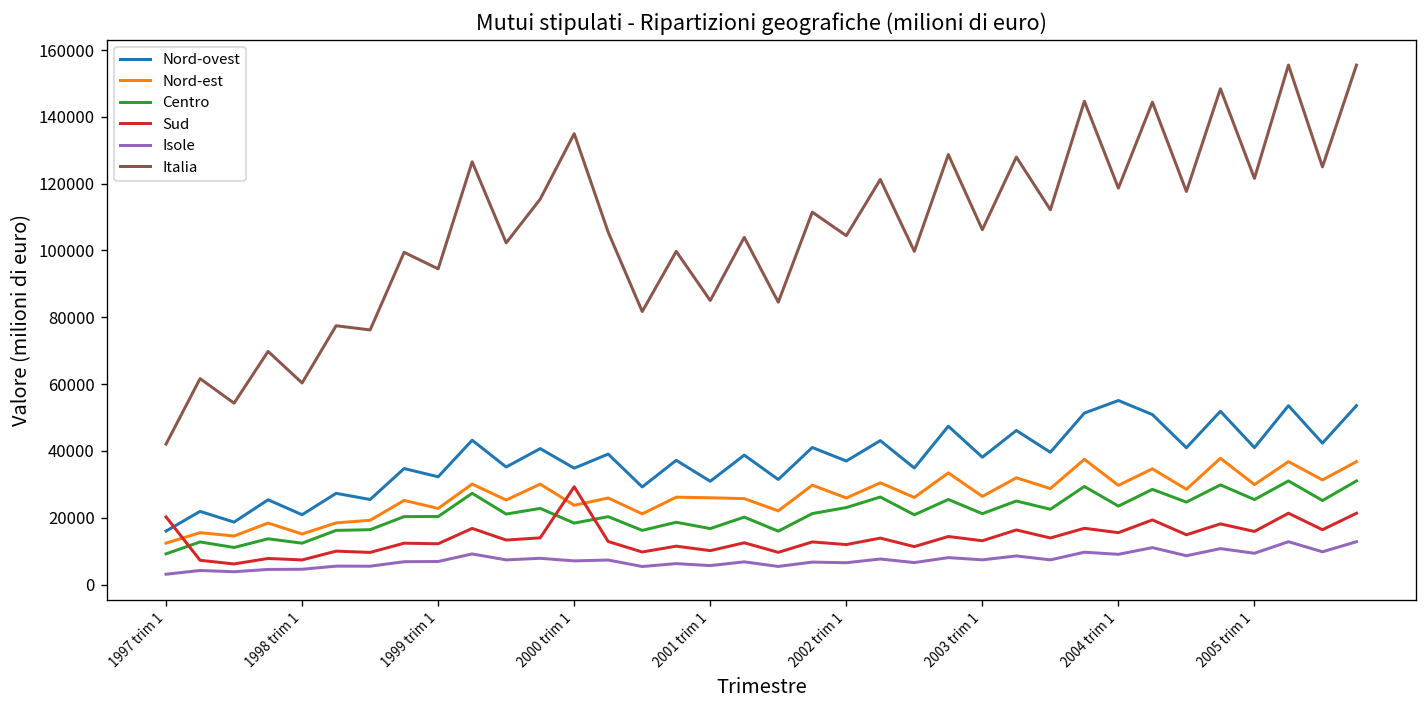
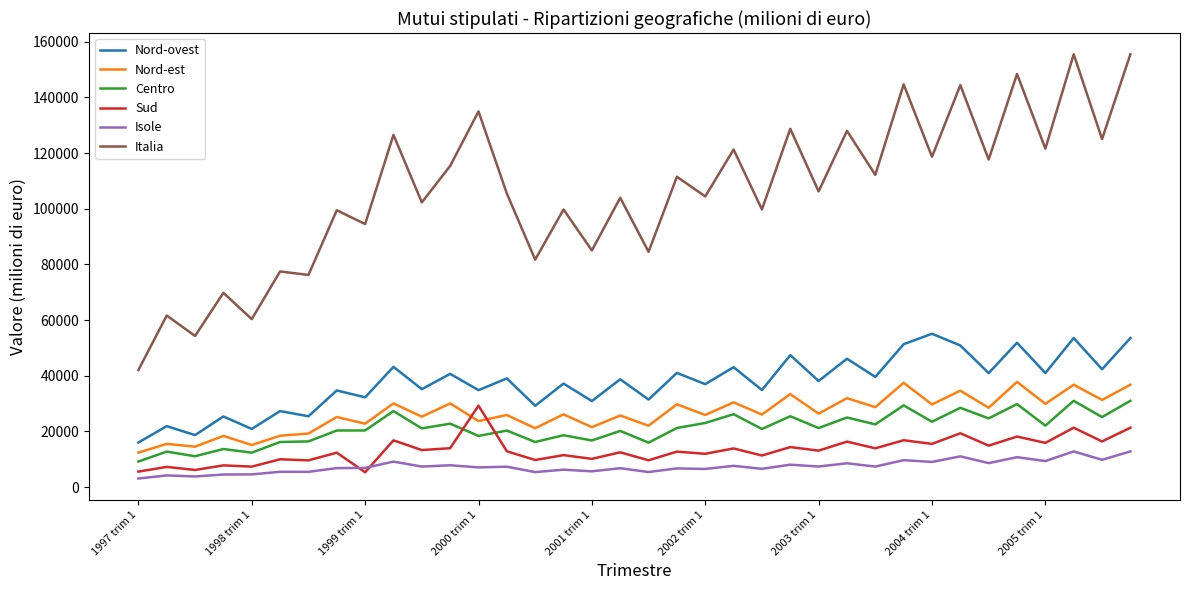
  {
    "Nord-ovest": {
      "1997 trim 1": 16000,
      "1998 trim 1": 21000,
      "1999 trim 1": 32000,
      "2000 trim 1": 35000,
      "2001 trim 1": 31000,
      "2002 trim 1": 37000,
      "2003 trim 1": 38000,
      "2004 trim 1": 55000,
      "2005 trim 1": 41000
    },
    "Nord-est": {
      "1997 trim 1": 12000,
      "1998 trim 1": 15000,
      "1999 trim 1": 23000,
      "2000 trim 1": 24000,
-     "2001 trim 1": 26000,
+     "2001 trim 1": 22000,
      "2002 trim 1": 26000,
      "2003 trim 1": 26000,
      "2004 trim 1": 30000,
      "2005 trim 1": 30000
    },
    "Centro": {
      "1997 trim 1": 9000,
      "1998 trim 1": 12000,
      "1999 trim 1": 20000,
      "2000 trim 1": 18000,
      "2001 trim 1": 17000,
      "2002 trim 1": 23000,
      "2003 trim 1": 21000,
      "2004 trim 1": 23000,
-     "2005 trim 1": 25000
+     "2005 trim 1": 22000
    },
    "Sud": {
-     "1997 trim 1": 20000,
+     "1997 trim 1": 6000,
      "1998 trim 1": 7000,
-     "1999 trim 1": 12000,
+     "1999 trim 1": 5000,
      "2000 trim 1": 29000,
      "2001 trim 1": 10000,
      "2002 trim 1": 12000,
      "2003 trim 1": 13000,
      "2004 trim 1": 16000,
      "2005 trim 1": 16000
    },
    "Isole": {
      "1997 trim 1": 3000,
      "1998 trim 1": 5000,
      "1999 trim 1": 7000,
      "2000 trim 1": 7000,
      "2001 trim 1": 6000,
      "2002 trim 1": 7000,
      "2003 trim 1": 7000,
      "2004 trim 1": 9000,
      "2005 trim 1": 9000
    },
    "Italia": {
      "1997 trim 1": 42000,
      "1998 trim 1": 60000,
      "1999 trim 1": 94000,
      "2000 trim 1": 135000,
      "2001 trim 1": 85000,
      "2002 trim 1": 104000,
      "2003 trim 1": 106000,
      "2004 trim 1": 119000,
      "2005 trim 1": 122000
    }
  }
